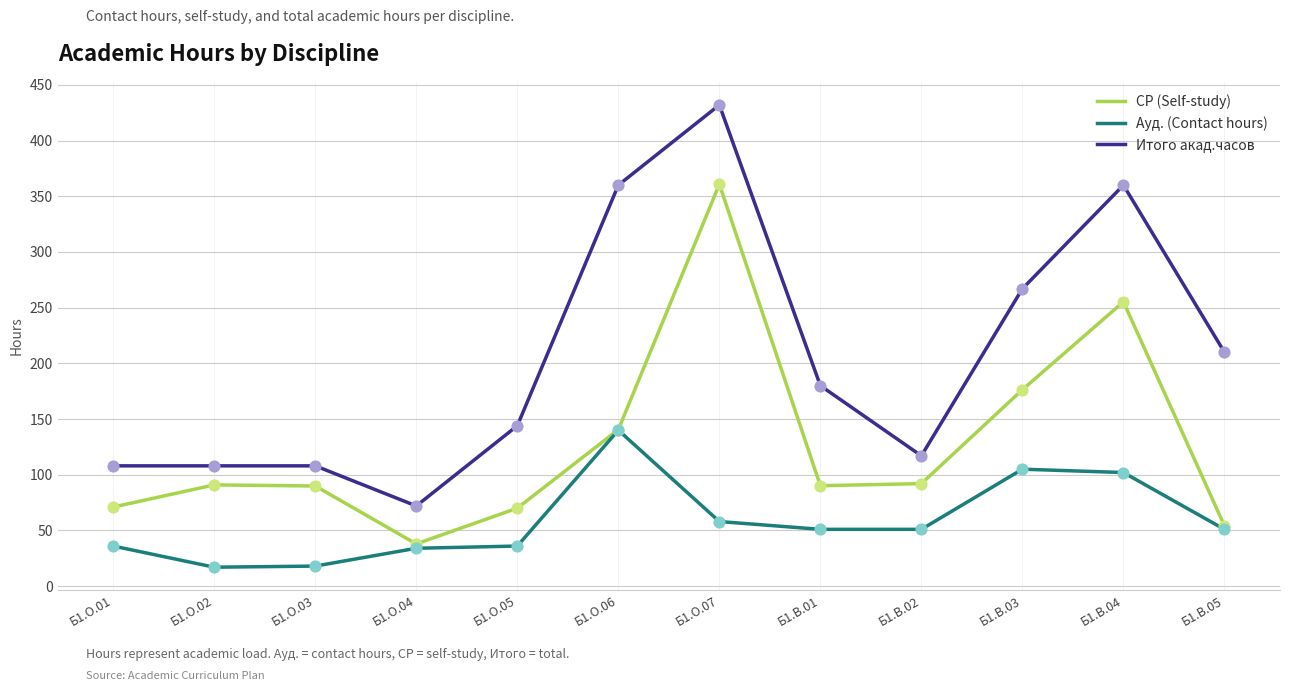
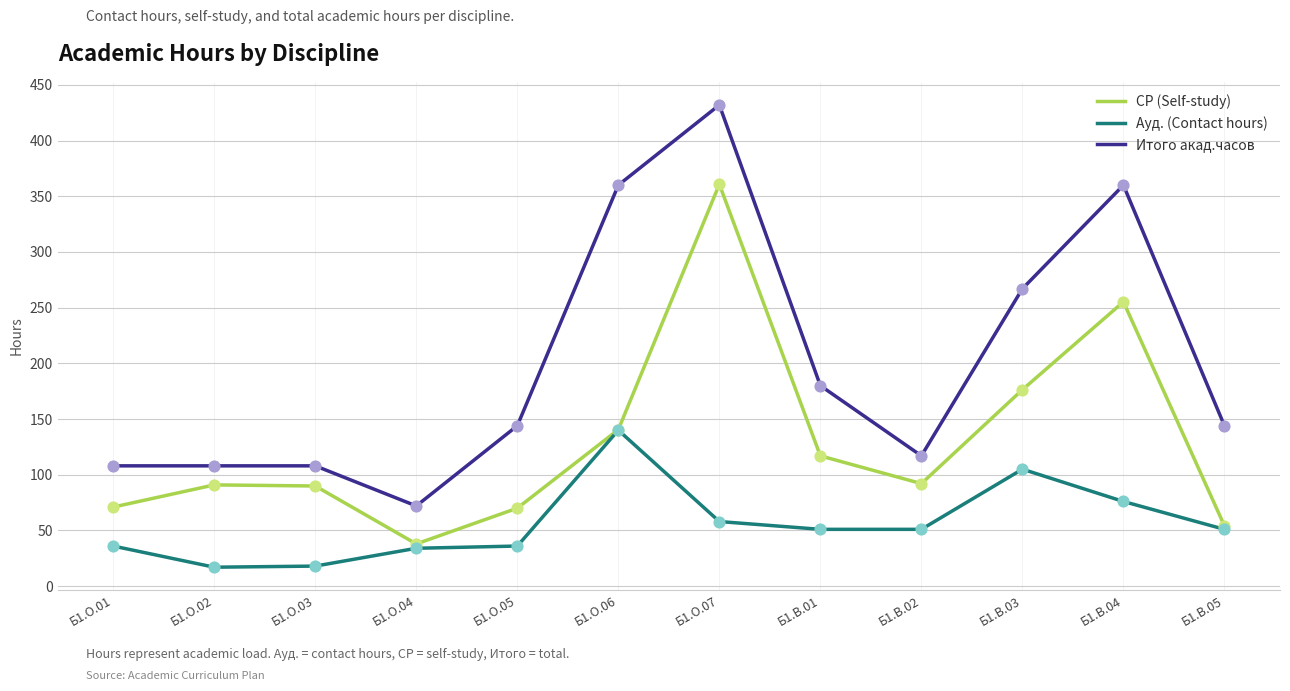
  {
    "СР (Self-study)": {
      "Б1.О.01": 71,
      "Б1.О.02": 91,
      "Б1.О.03": 90,
      "Б1.О.04": 38,
      "Б1.О.05": 70,
      "Б1.О.07": 361,
-     "Б1.В.01": 90,
+     "Б1.В.01": 117,
      "Б1.В.02": 92,
      "Б1.В.03": 176,
      "Б1.В.04": 255,
      "Б1.В.05": 54
    },
    "Ауд. (Contact hours)": {
      "Б1.О.01": 36,
      "Б1.О.02": 17,
      "Б1.О.03": 18,
      "Б1.О.04": 34,
      "Б1.О.05": 36,
      "Б1.О.07": 58,
      "Б1.В.01": 51,
      "Б1.В.02": 51,
      "Б1.В.03": 105,
-     "Б1.В.04": 102,
+     "Б1.В.04": 76,
      "Б1.В.05": 51
    },
    "Итого акад.часов": {
      "Б1.О.01": 108,
      "Б1.О.02": 108,
      "Б1.О.03": 108,
      "Б1.О.04": 72,
      "Б1.О.05": 144,
      "Б1.О.06": 360,
      "Б1.О.07": 432,
      "Б1.В.01": 180,
      "Б1.В.02": 117,
      "Б1.В.03": 267,
      "Б1.В.04": 360,
-     "Б1.В.05": 210
+     "Б1.В.05": 144
    }
  }
